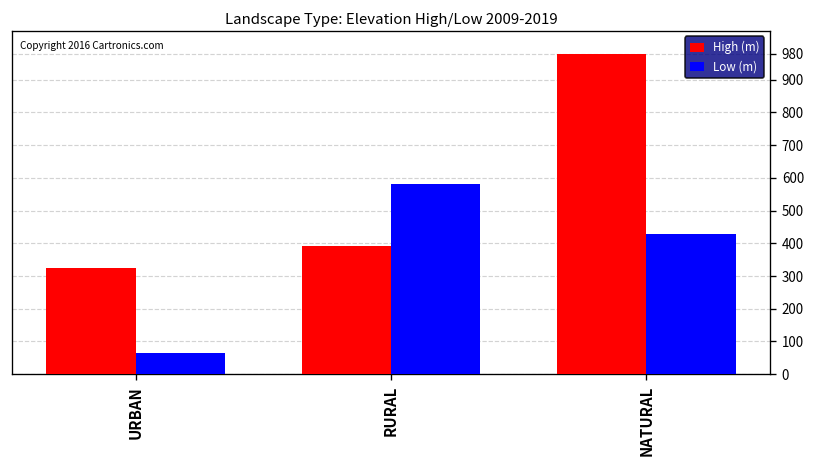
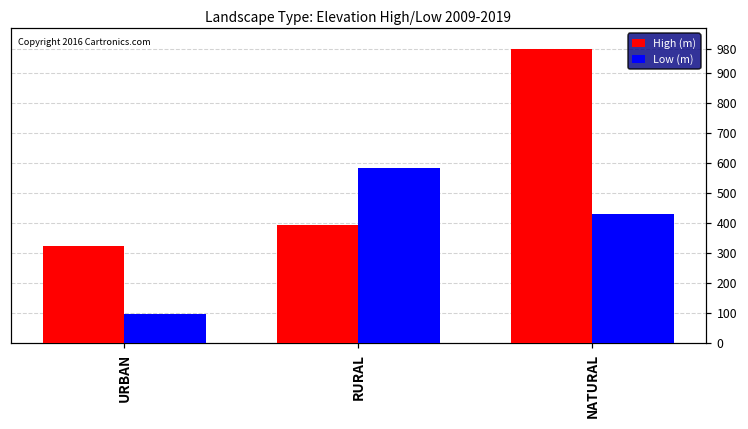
  {
    "High (m)": {
      "URBAN": 330,
      "RURAL": 390,
      "NATURAL": 980
    },
    "Low (m)": {
-     "URBAN": 70,
+     "URBAN": 100,
      "RURAL": 580,
      "NATURAL": 430
    }
  }
